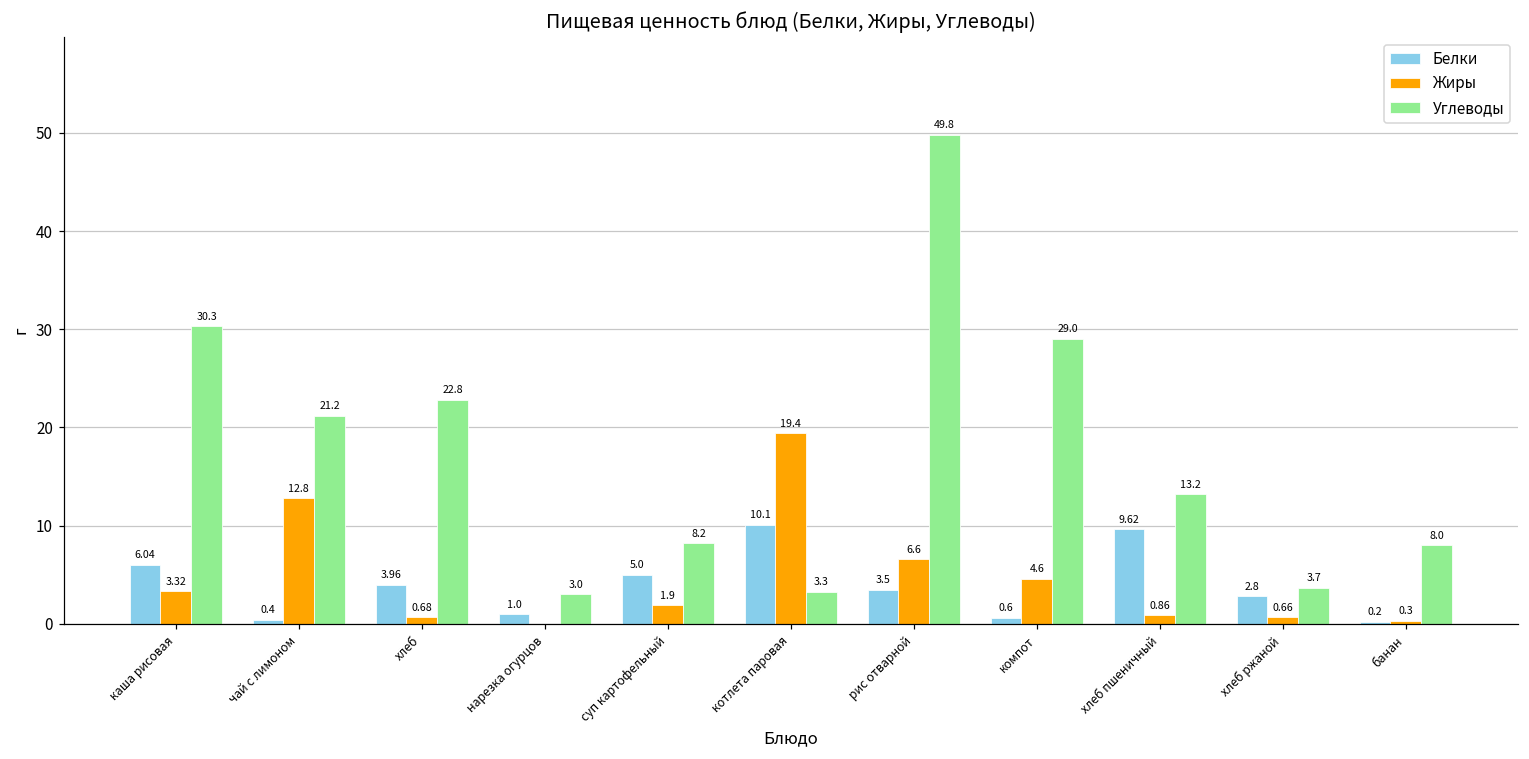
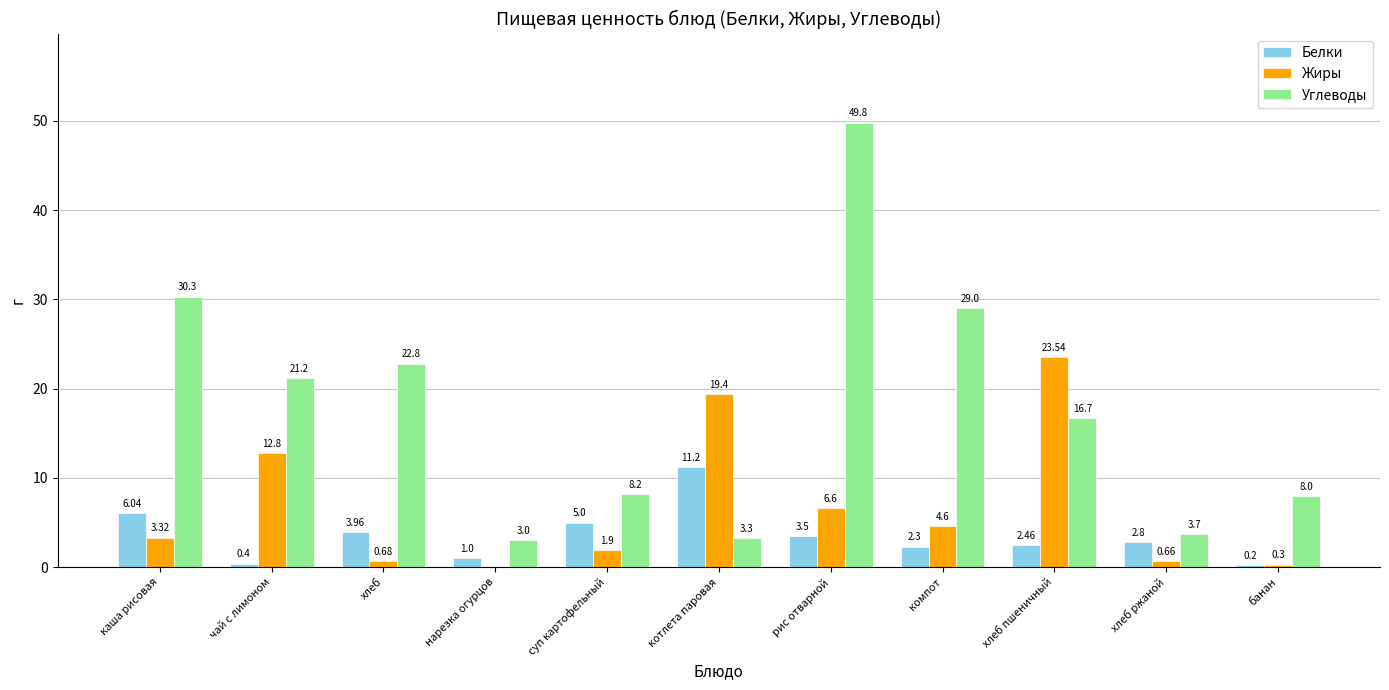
  {
    "Белки": {
      "каша рисовая": 6.04,
      "чай с лимоном": 0.4,
      "хлеб": 3.96,
      "нарезка огурцов": 1.0,
      "суп картофельный": 5.0,
-     "котлета паровая": 10.1,
+     "котлета паровая": 11.2,
      "рис отварной": 3.5,
-     "компот": 0.6,
-     "хлеб пшеничный": 9.62,
+     "компот": 2.3,
+     "хлеб пшеничный": 2.46,
      "хлеб ржаной": 2.8,
      "банан": 0.2
    },
    "Жиры": {
      "каша рисовая": 3.32,
      "чай с лимоном": 12.8,
      "хлеб": 0.68,
      "суп картофельный": 1.9,
      "котлета паровая": 19.4,
      "рис отварной": 6.6,
      "компот": 4.6,
-     "хлеб пшеничный": 0.86,
+     "хлеб пшеничный": 23.54,
      "хлеб ржаной": 0.66,
      "банан": 0.3
    },
    "Углеводы": {
      "каша рисовая": 30.3,
      "чай с лимоном": 21.2,
      "хлеб": 22.8,
      "нарезка огурцов": 3.0,
      "суп картофельный": 8.2,
      "котлета паровая": 3.3,
      "рис отварной": 49.8,
      "компот": 29.0,
-     "хлеб пшеничный": 13.2,
+     "хлеб пшеничный": 16.7,
      "хлеб ржаной": 3.7,
      "банан": 8.0
    }
  }
